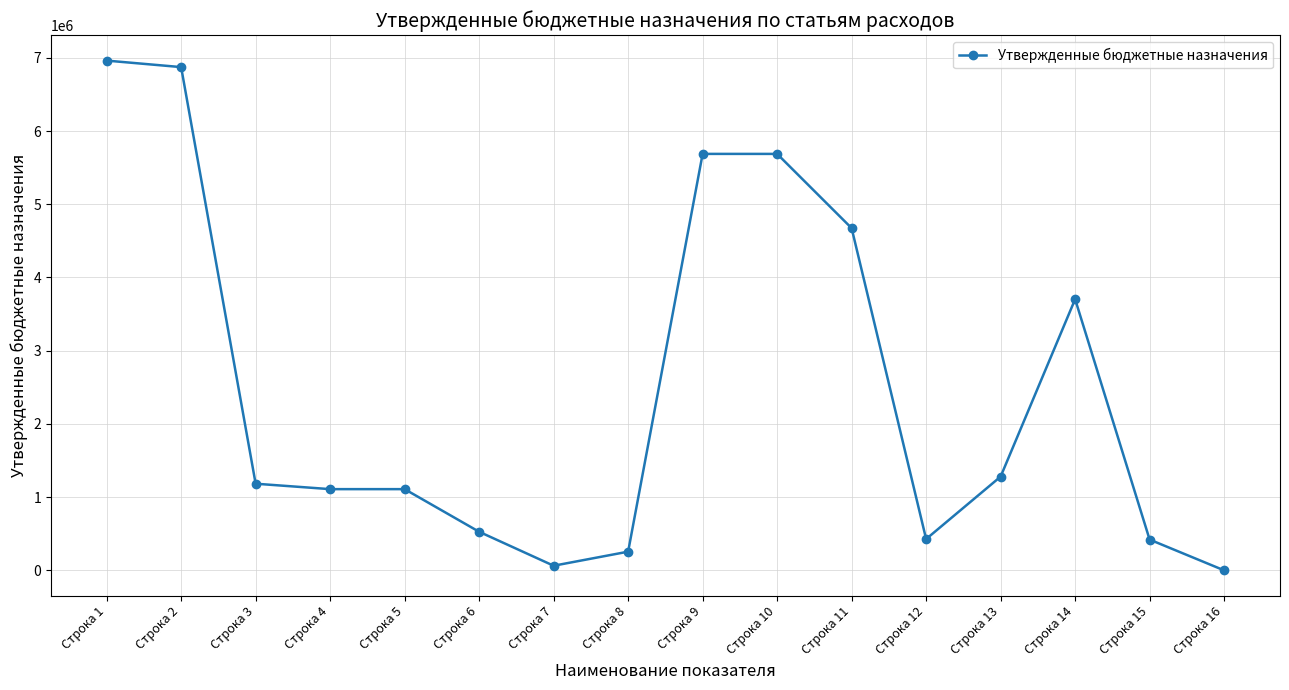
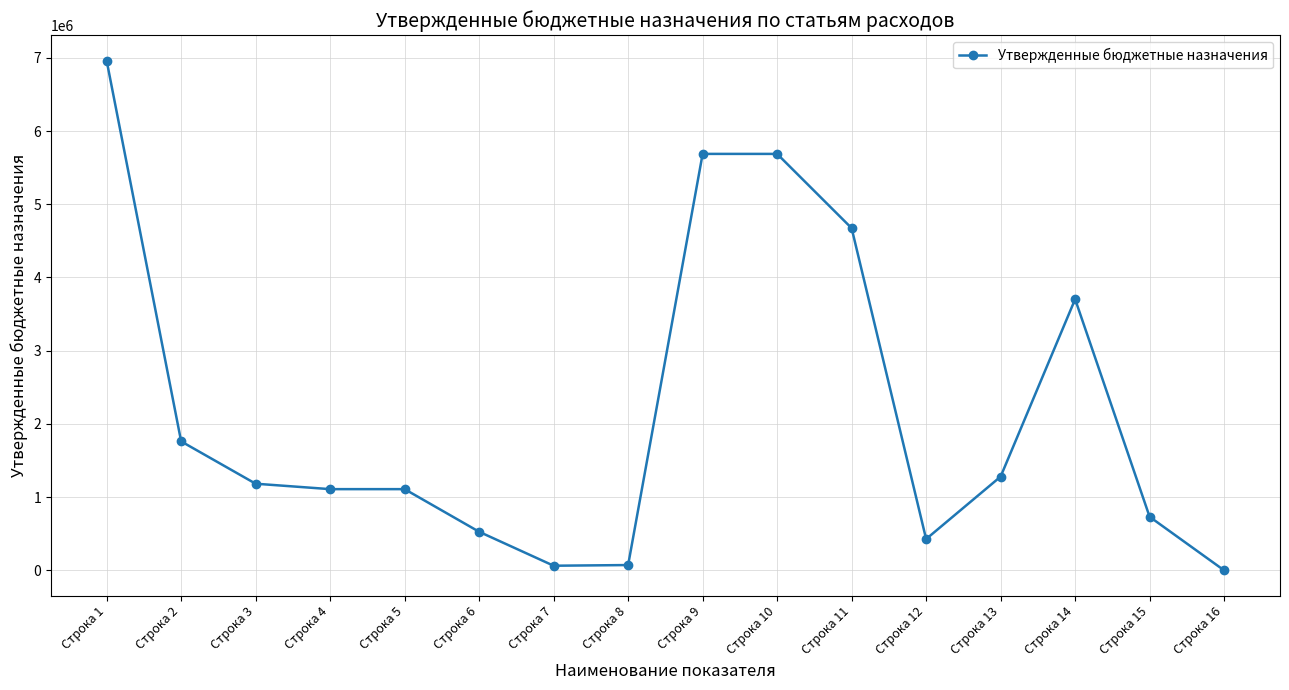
  {
    "Строка 1": 7000000,
-   "Строка 2": 6900000,
+   "Строка 2": 1800000,
    "Строка 3": 1200000,
    "Строка 4": 1100000,
    "Строка 5": 1100000,
    "Строка 6": 500000,
    "Строка 7": 100000,
-   "Строка 8": 300000,
+   "Строка 8": 100000,
    "Строка 9": 5700000,
    "Строка 10": 5700000,
    "Строка 11": 4700000,
    "Строка 12": 400000,
    "Строка 13": 1300000,
    "Строка 14": 3700000,
-   "Строка 15": 400000,
+   "Строка 15": 700000,
    "Строка 16": 0
  }
